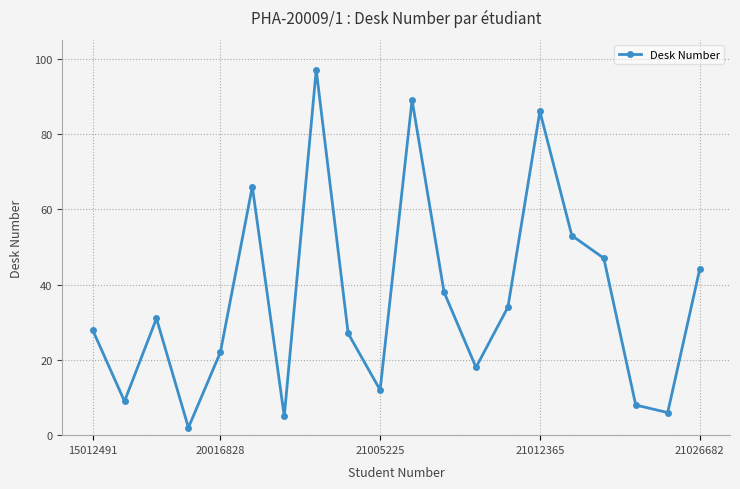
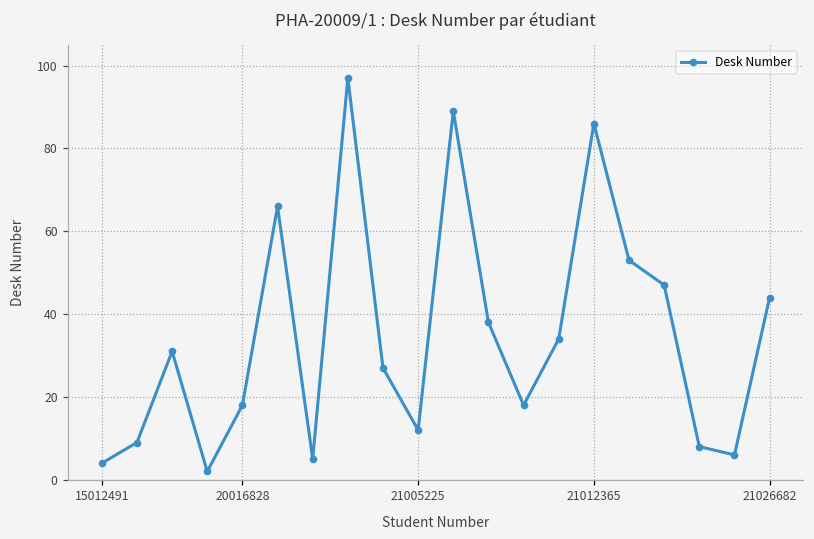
  {
-   "15012491": 28,
-   "20016828": 22,
+   "15012491": 4,
+   "20016828": 18,
    "21005225": 12,
    "21012365": 86,
    "21026682": 44
  }
